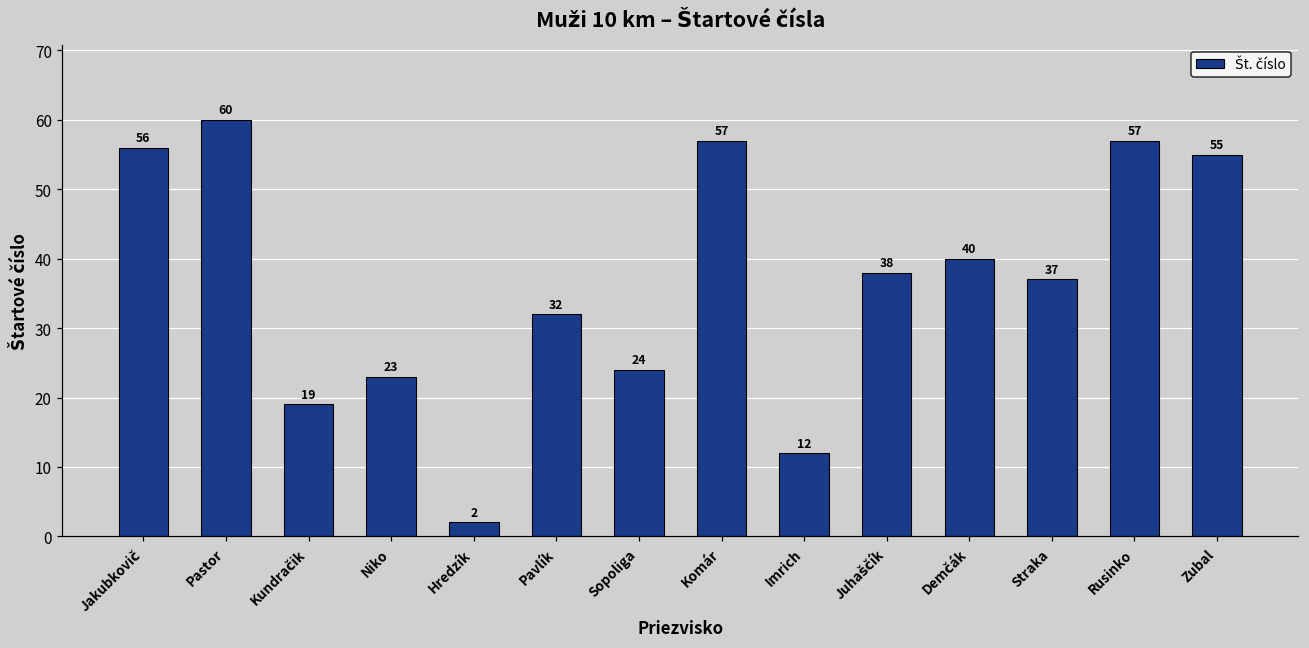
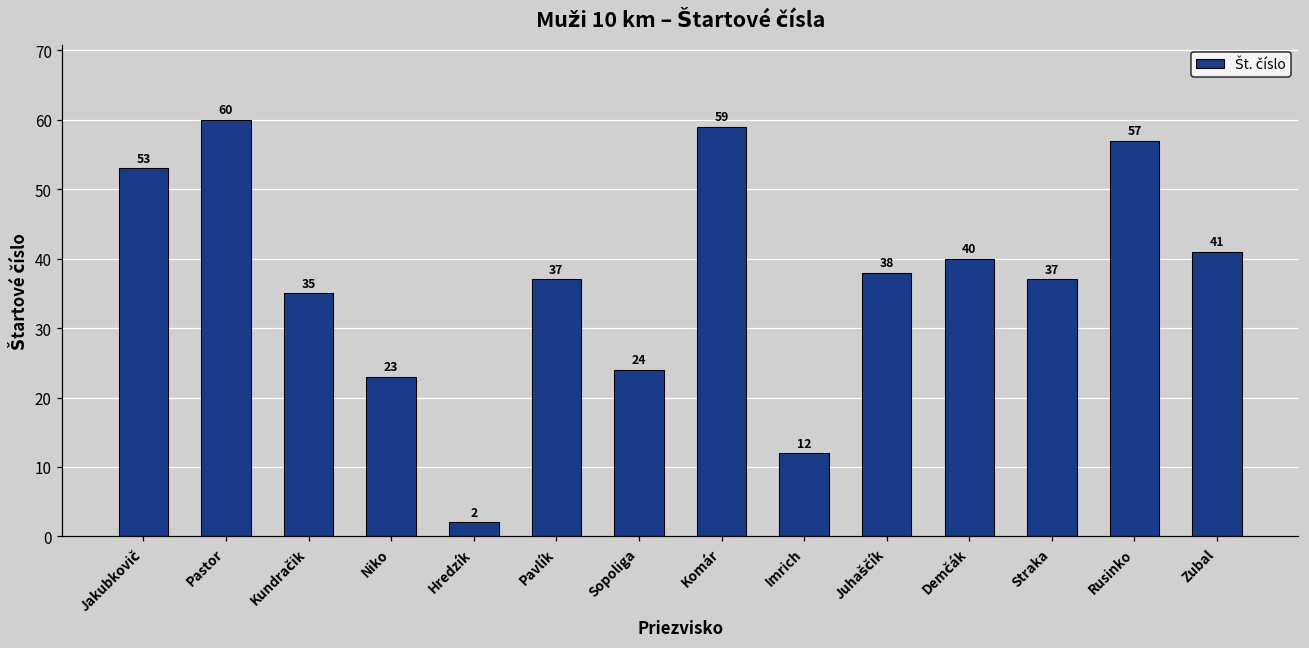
  {
-   "Jakubkovič": 56,
+   "Jakubkovič": 53,
    "Pastor": 60,
-   "Kundračik": 19,
+   "Kundračik": 35,
    "Niko": 23,
    "Hredzík": 2,
-   "Pavlík": 32,
+   "Pavlík": 37,
    "Sopoliga": 24,
-   "Komár": 57,
+   "Komár": 59,
    "Imrich": 12,
    "Juhaščík": 38,
    "Demčák": 40,
    "Straka": 37,
    "Rusinko": 57,
-   "Zubal": 55
+   "Zubal": 41
  }
